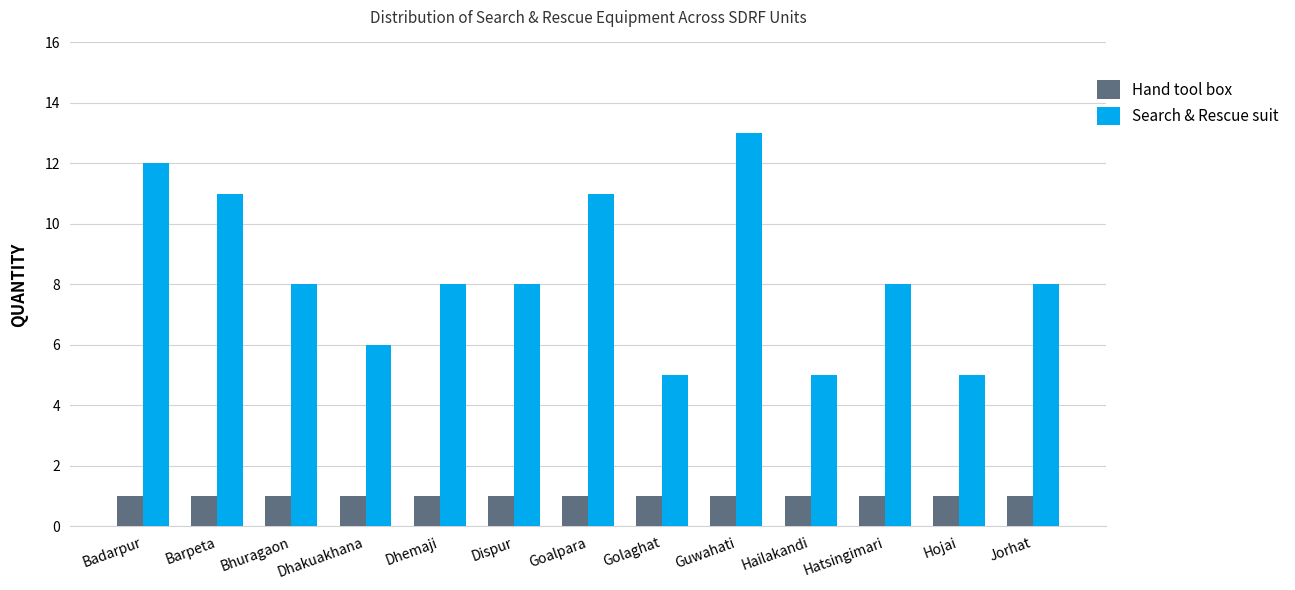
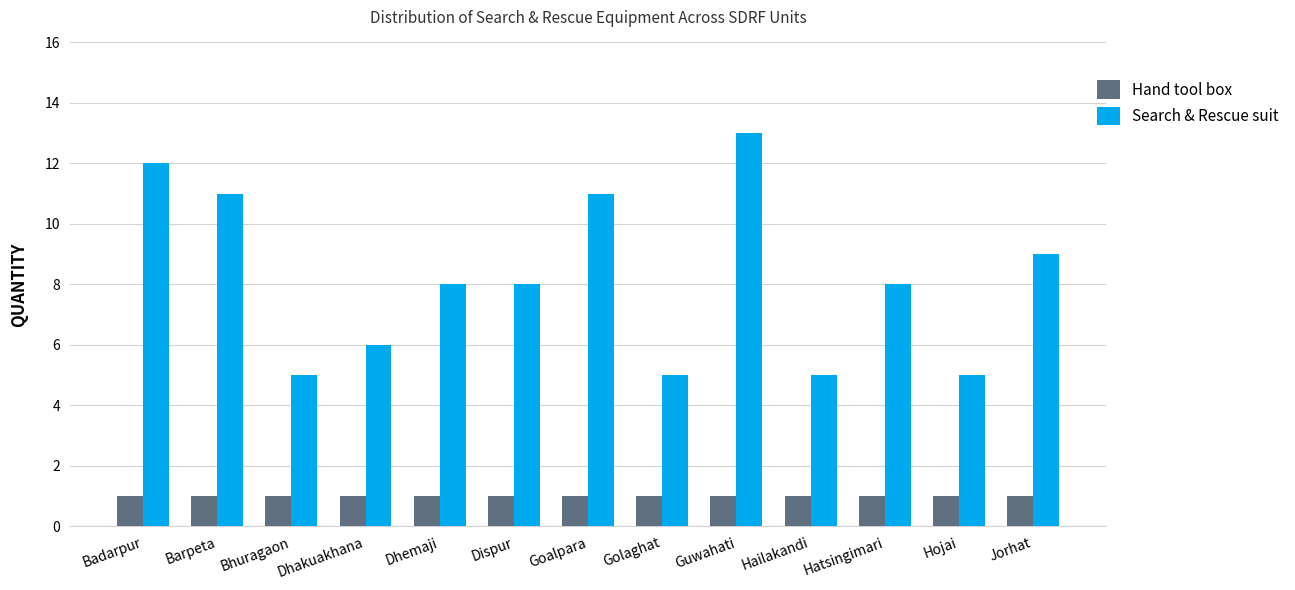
  {
    "Hand tool box": {
      "Badarpur": 1,
      "Barpeta": 1,
      "Bhuragaon": 1,
      "Dhakuakhana": 1,
      "Dhemaji": 1,
      "Dispur": 1,
      "Goalpara": 1,
      "Golaghat": 1,
      "Guwahati": 1,
      "Hailakandi": 1,
      "Hatsingimari": 1,
      "Hojai": 1,
      "Jorhat": 1
    },
    "Search & Rescue suit": {
      "Badarpur": 12,
      "Barpeta": 11,
-     "Bhuragaon": 8,
+     "Bhuragaon": 5,
      "Dhakuakhana": 6,
      "Dhemaji": 8,
      "Dispur": 8,
      "Goalpara": 11,
      "Golaghat": 5,
      "Guwahati": 13,
      "Hailakandi": 5,
      "Hatsingimari": 8,
      "Hojai": 5,
-     "Jorhat": 8
+     "Jorhat": 9
    }
  }
